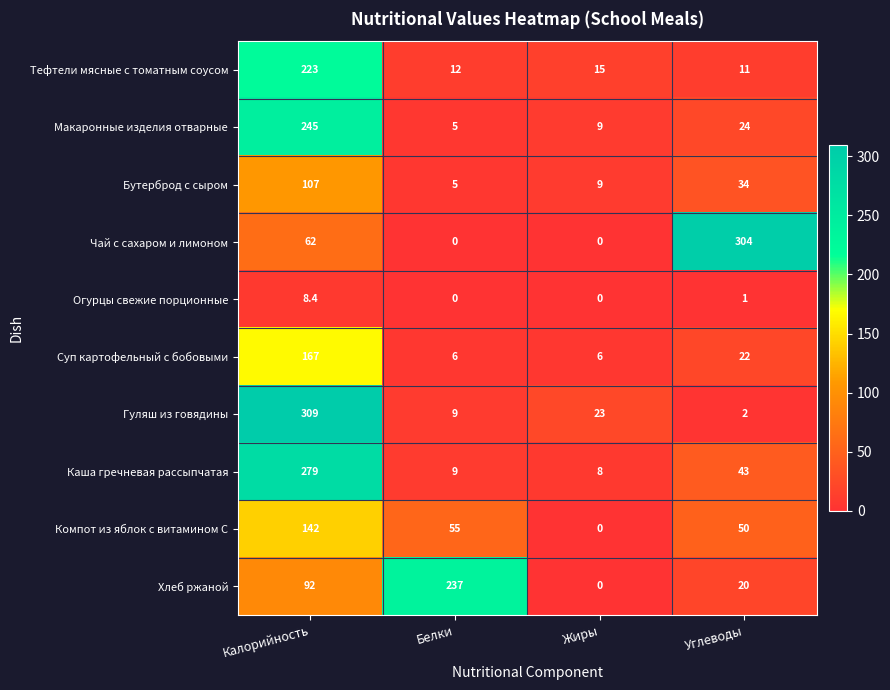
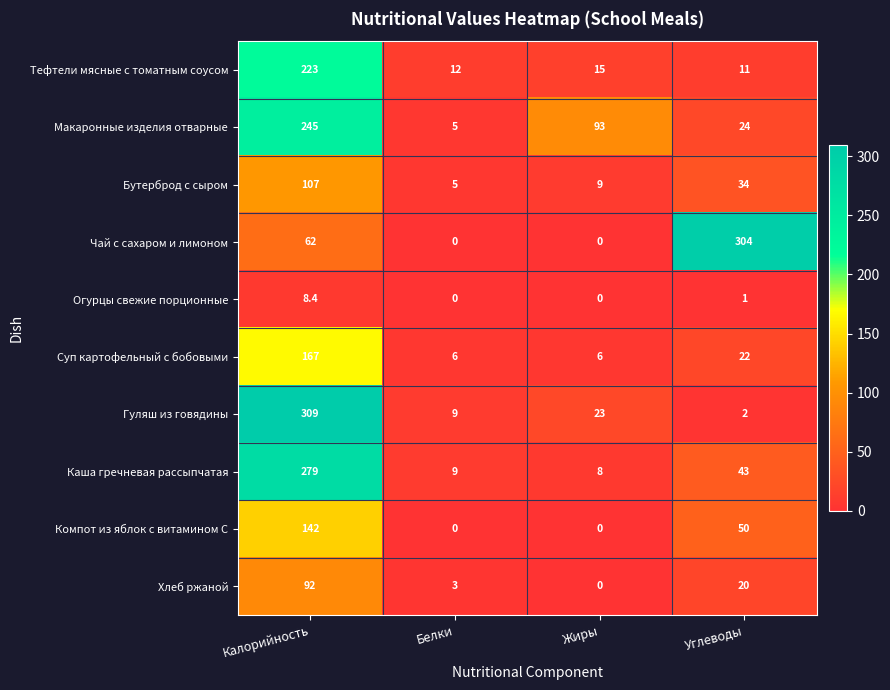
  {
    "Тефтели мясные с томатным соусом": {
      "Калорийность": 223,
      "Белки": 12,
      "Жиры": 15,
      "Углеводы": 11
    },
    "Макаронные изделия отварные": {
      "Калорийность": 245,
      "Белки": 5,
-     "Жиры": 9,
+     "Жиры": 93,
      "Углеводы": 24
    },
    "Бутерброд с сыром": {
      "Калорийность": 107,
      "Белки": 5,
      "Жиры": 9,
      "Углеводы": 34
    },
    "Чай с сахаром и лимоном": {
      "Калорийность": 62,
      "Белки": 0,
      "Жиры": 0,
      "Углеводы": 304
    },
    "Огурцы свежие порционные": {
      "Калорийность": 8.4,
      "Белки": 0,
      "Жиры": 0,
      "Углеводы": 1
    },
    "Суп картофельный с бобовыми": {
      "Калорийность": 167,
      "Белки": 6,
      "Жиры": 6,
      "Углеводы": 22
    },
    "Гуляш из говядины": {
      "Калорийность": 309,
      "Белки": 9,
      "Жиры": 23,
      "Углеводы": 2
    },
    "Каша гречневая рассыпчатая": {
      "Калорийность": 279,
      "Белки": 9,
      "Жиры": 8,
      "Углеводы": 43
    },
    "Компот из яблок с витамином С": {
      "Калорийность": 142,
-     "Белки": 55,
+     "Белки": 0,
      "Жиры": 0,
      "Углеводы": 50
    },
    "Хлеб ржаной": {
      "Калорийность": 92,
-     "Белки": 237,
+     "Белки": 3,
      "Жиры": 0,
      "Углеводы": 20
    }
  }
